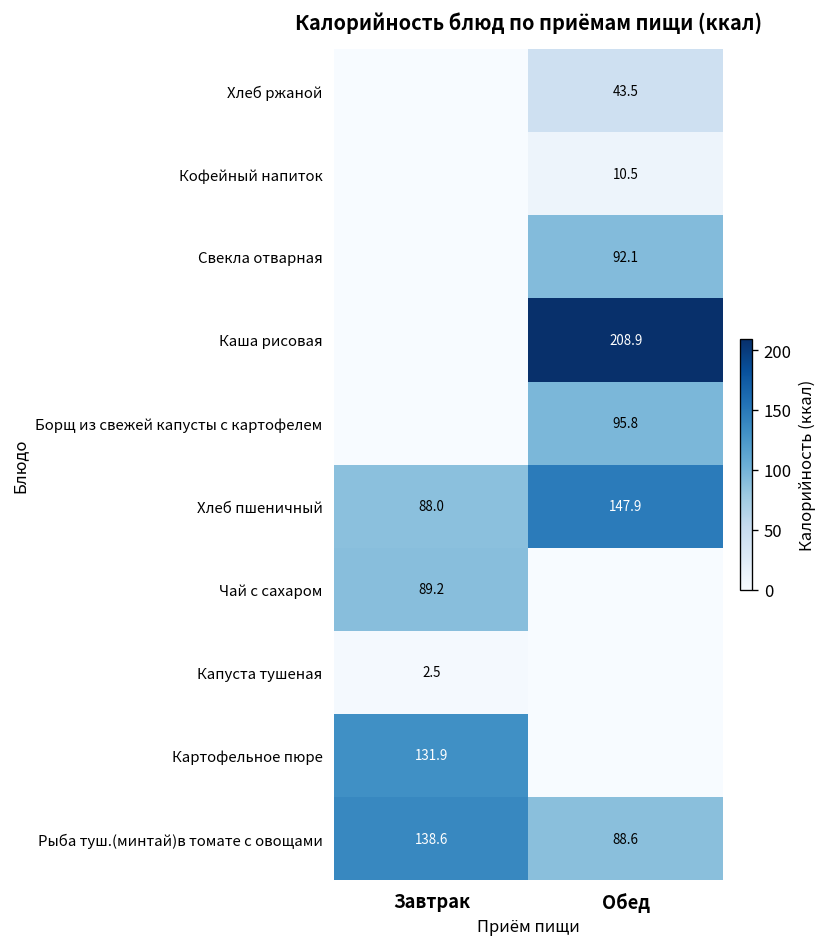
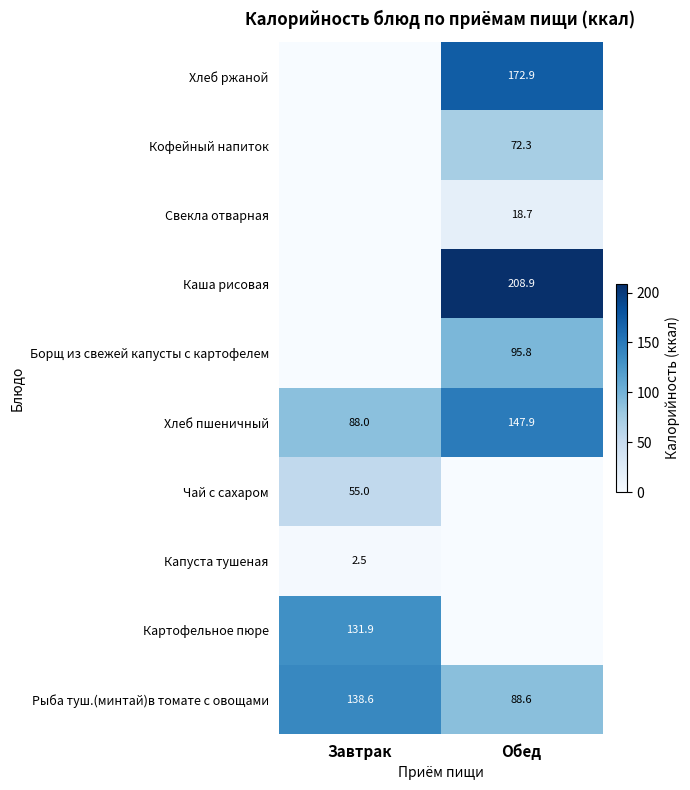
  {
    "Хлеб ржаной": {
-     "Обед": 43.5
+     "Обед": 172.9
    },
    "Кофейный напиток": {
-     "Обед": 10.5
+     "Обед": 72.3
    },
    "Свекла отварная": {
-     "Обед": 92.1
+     "Обед": 18.7
    },
    "Каша рисовая": {
      "Обед": 208.9
    },
    "Борщ из свежей капусты с картофелем": {
      "Обед": 95.8
    },
    "Хлеб пшеничный": {
      "Завтрак": 88.0,
      "Обед": 147.9
    },
    "Чай с сахаром": {
-     "Завтрак": 89.2
+     "Завтрак": 55.0
    },
    "Капуста тушеная": {
      "Завтрак": 2.5
    },
    "Картофельное пюре": {
      "Завтрак": 131.9
    },
    "Рыба туш.(минтай)в томате с овощами": {
      "Завтрак": 138.6,
      "Обед": 88.6
    }
  }
